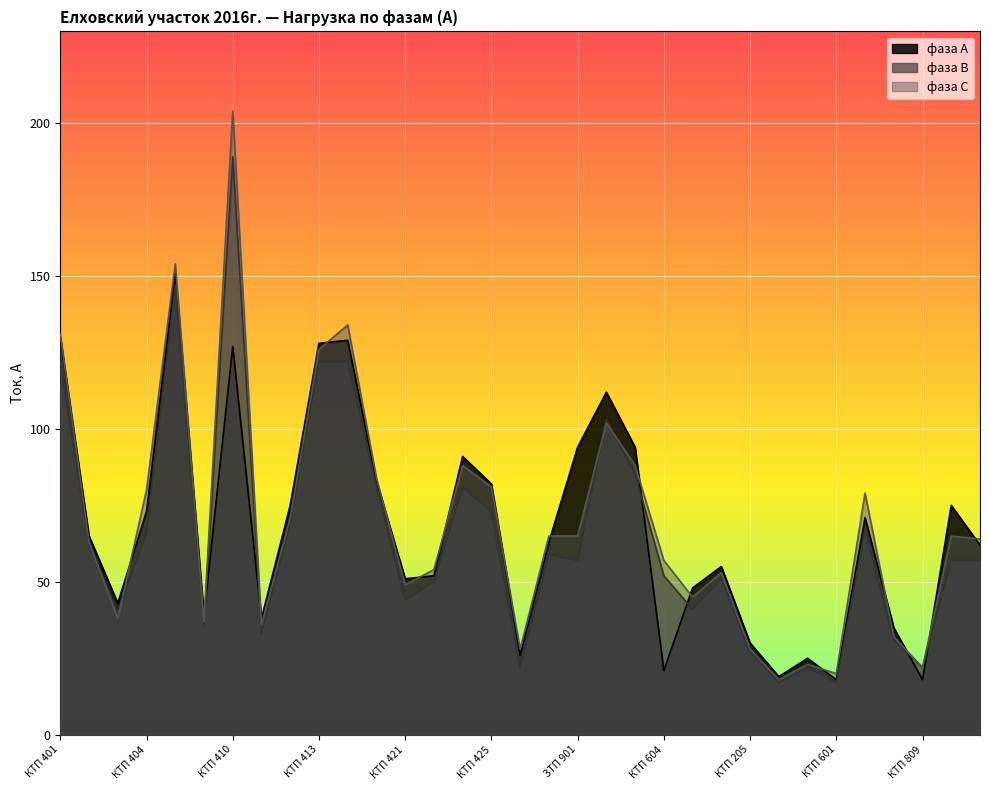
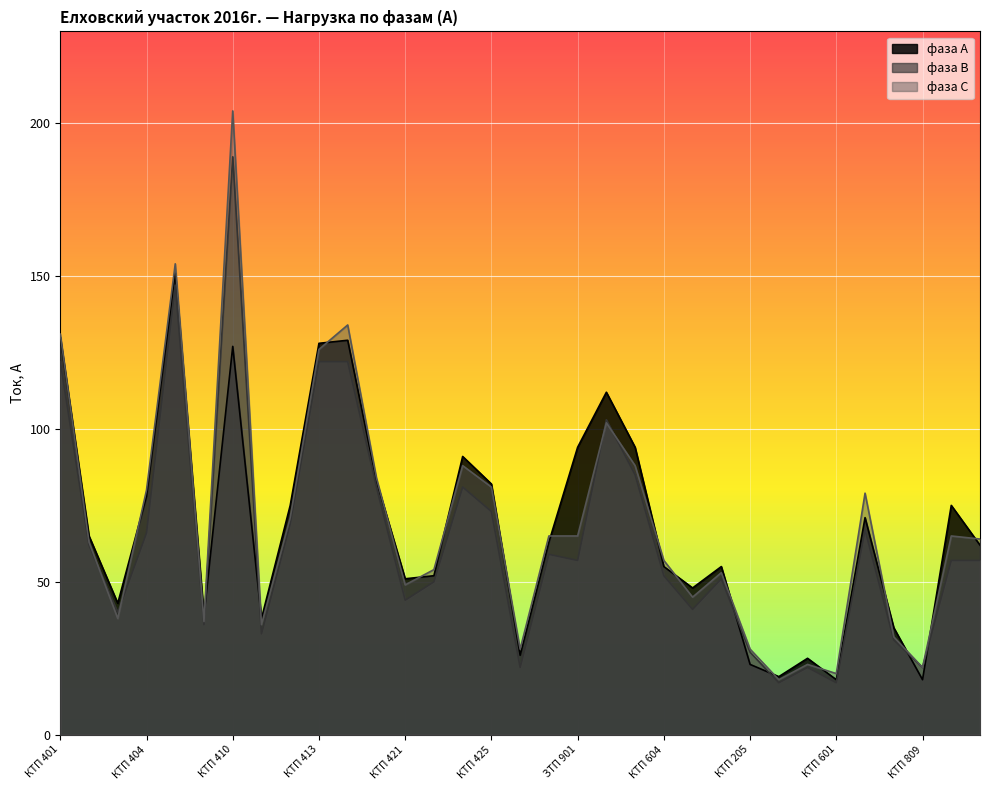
  {
    "фаза А": {
      "КТП 401": 130,
-     "КТП 404": 73,
+     "КТП 404": 78,
      "КТП 410": 127,
      "КТП 413": 128,
      "КТП 421": 51,
      "КТП 425": 82,
      "ЗТП 901": 94,
-     "КТП 604": 21,
-     "КТП 205": 30,
+     "КТП 604": 55,
+     "КТП 205": 23,
      "КТП 601": 18,
      "КТП 809": 18
    }
  }
